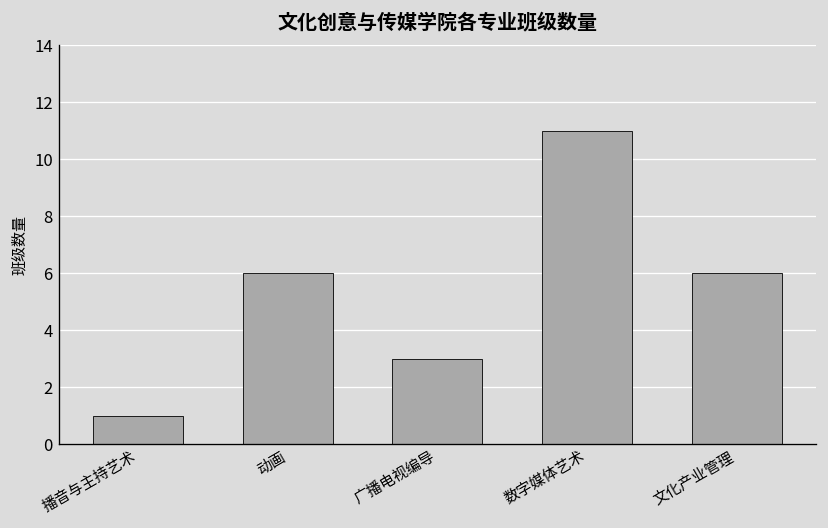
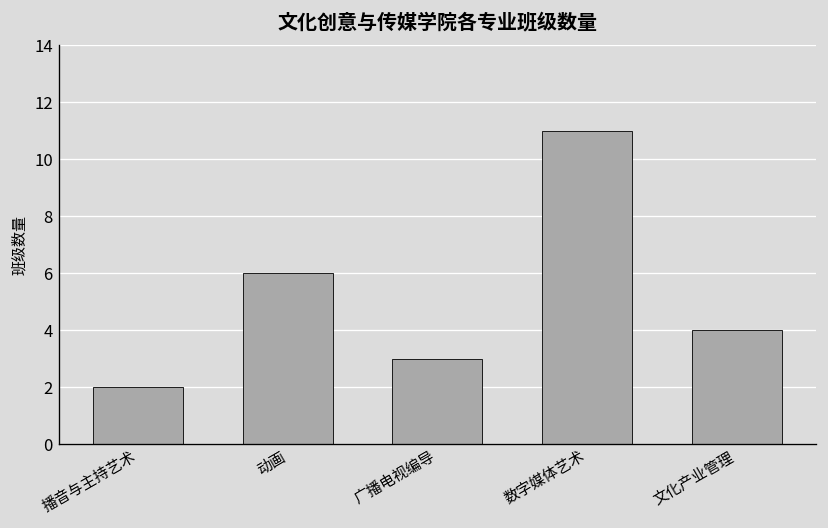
  {
-   "播音与主持艺术": 1,
+   "播音与主持艺术": 2,
    "动画": 6,
    "广播电视编导": 3,
    "数字媒体艺术": 11,
-   "文化产业管理": 6
+   "文化产业管理": 4
  }
